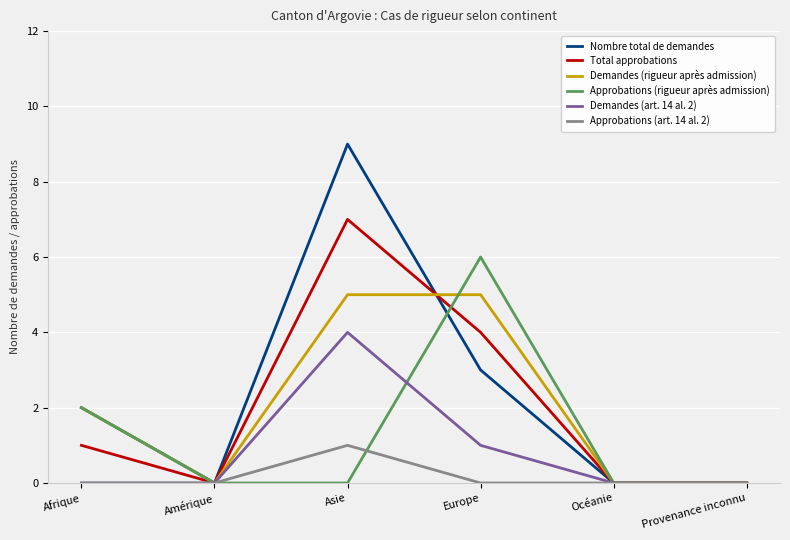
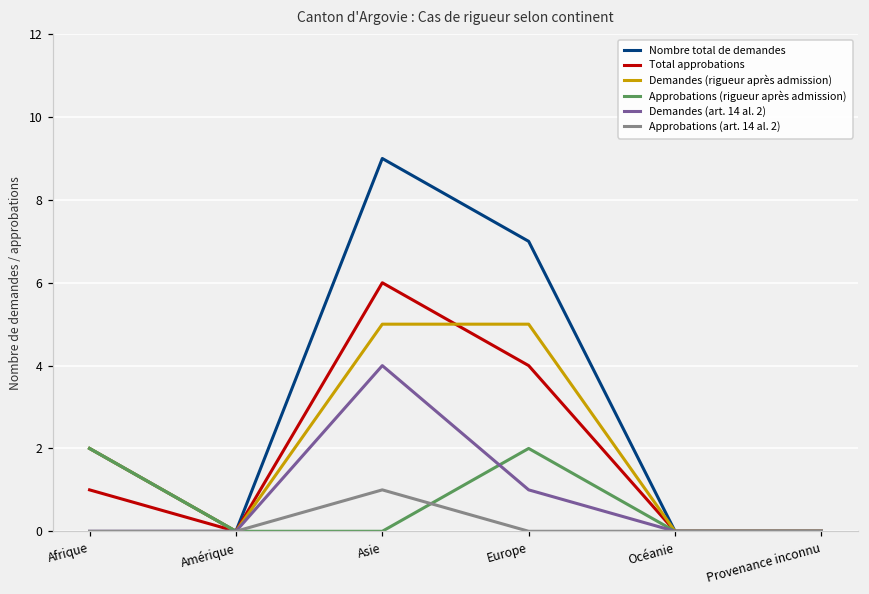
  {
    "Nombre total de demandes": {
      "Asie": 9,
-     "Europe": 3
+     "Europe": 7
    },
    "Total approbations": {
      "Afrique": 1,
-     "Asie": 7,
+     "Asie": 6,
      "Europe": 4
    },
    "Demandes (rigueur après admission)": {
      "Asie": 5,
      "Europe": 5
    },
    "Approbations (rigueur après admission)": {
      "Asie": 0,
-     "Europe": 6
+     "Europe": 2
    }
  }
